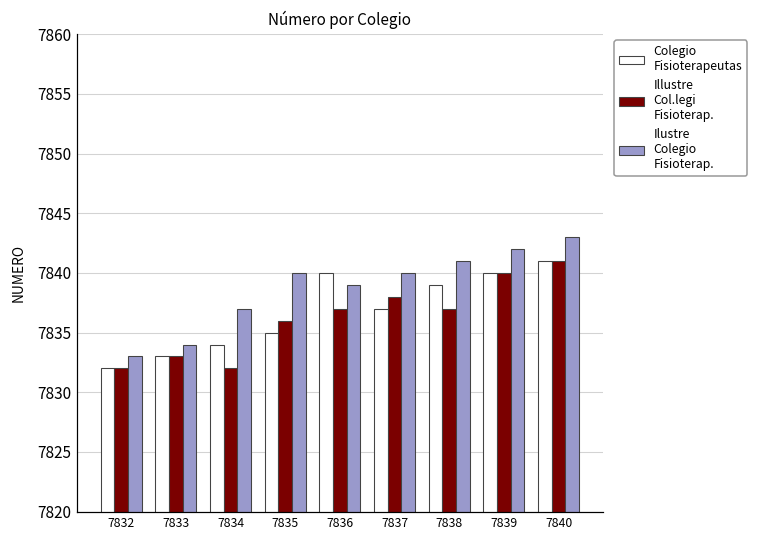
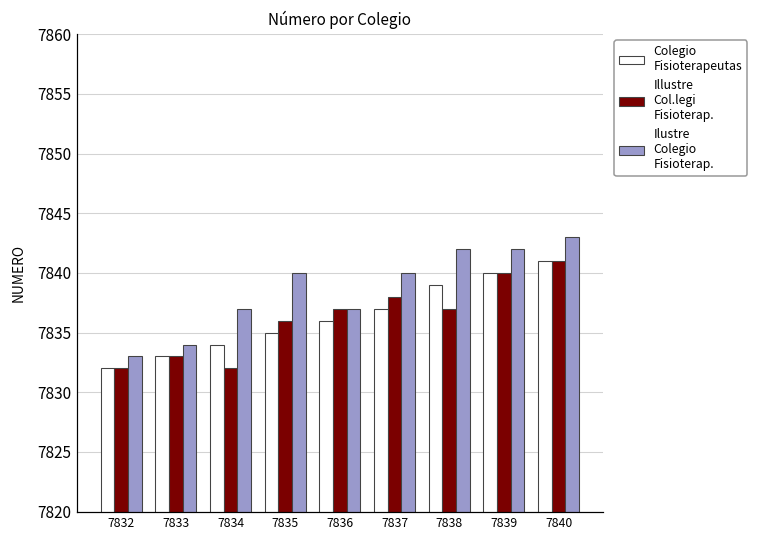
  {
    "Colegio Fisioterapeutas": {
      "7832": 7832,
      "7833": 7833,
      "7834": 7834,
      "7835": 7835,
-     "7836": 7840,
+     "7836": 7836,
      "7837": 7837,
      "7838": 7839,
      "7839": 7840,
      "7840": 7841
    },
    "Illustre Col.legi Fisioterap.": {
      "7832": 7832,
      "7833": 7833,
      "7834": 7832,
      "7835": 7836,
      "7836": 7837,
      "7837": 7838,
      "7838": 7837,
      "7839": 7840,
      "7840": 7841
    },
    "Ilustre Colegio Fisioterap.": {
      "7832": 7833,
      "7833": 7834,
      "7834": 7837,
      "7835": 7840,
-     "7836": 7839,
+     "7836": 7837,
      "7837": 7840,
-     "7838": 7841,
+     "7838": 7842,
      "7839": 7842,
      "7840": 7843
    }
  }
